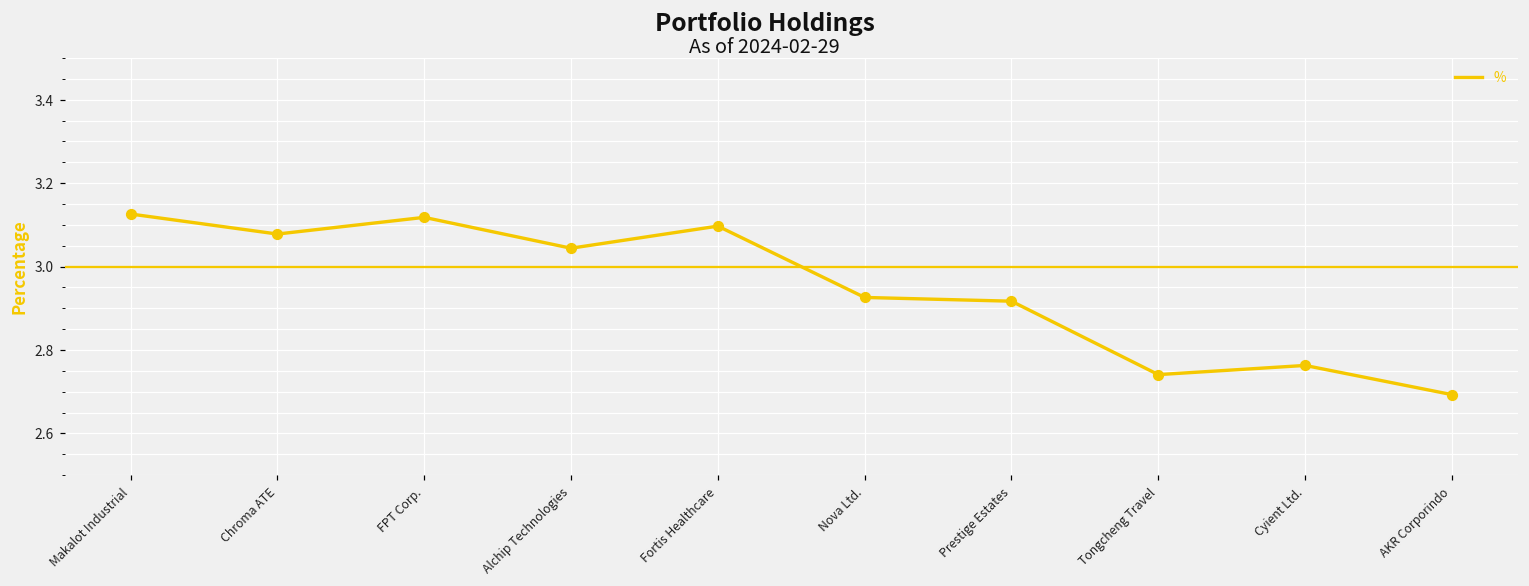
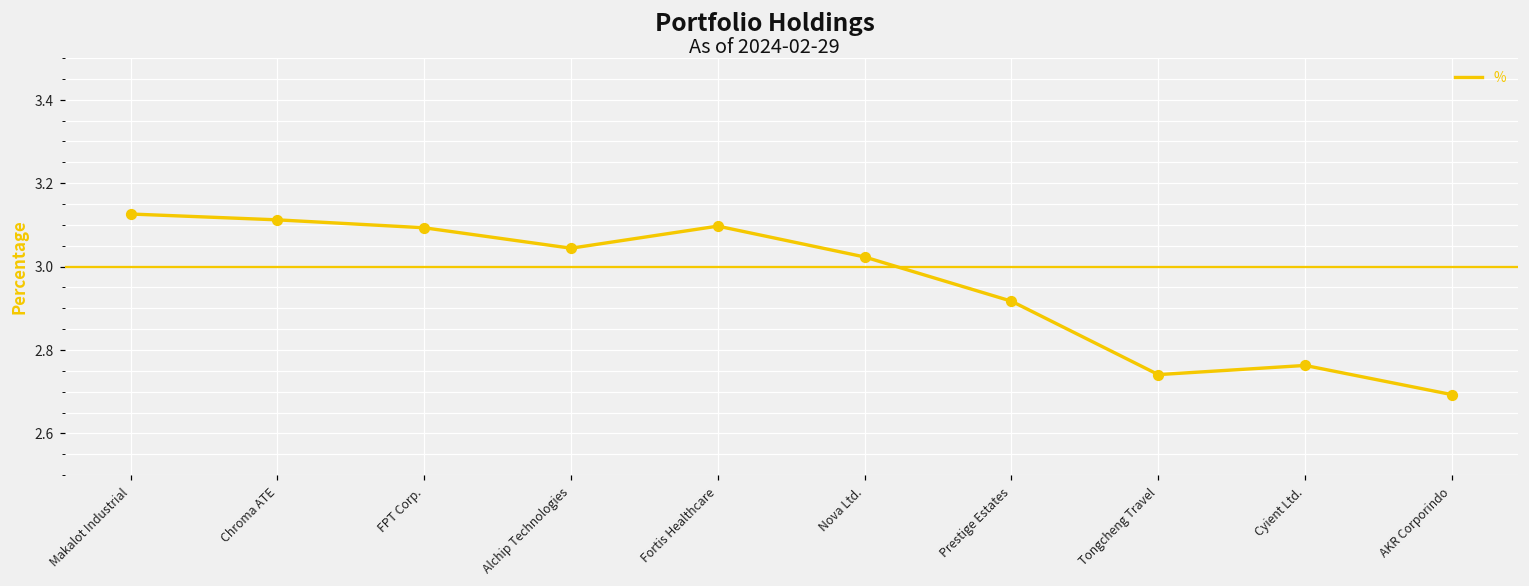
  {
    "Makalot Industrial": 3.13,
-   "Chroma ATE": 3.08,
-   "FPT Corp.": 3.12,
+   "Chroma ATE": 3.11,
+   "FPT Corp.": 3.09,
    "Alchip Technologies": 3.04,
    "Fortis Healthcare": 3.10,
-   "Nova Ltd.": 2.93,
+   "Nova Ltd.": 3.02,
    "Prestige Estates": 2.92,
    "Tongcheng Travel": 2.74,
    "Cyient Ltd.": 2.76,
    "AKR Corporindo": 2.69
  }
